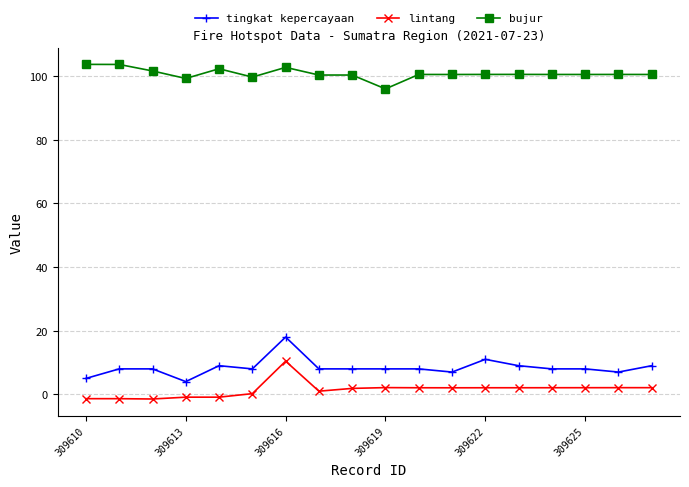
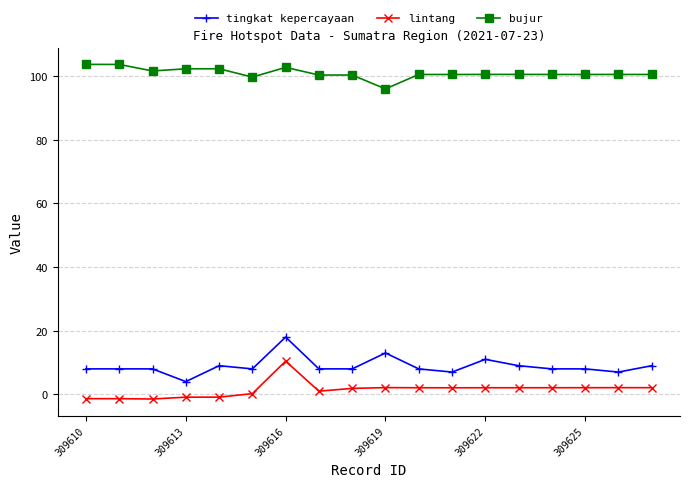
  {
    "tingkat kepercayaan": {
-     "309610": 5,
+     "309610": 8,
      "309613": 4,
      "309616": 18,
-     "309619": 8,
+     "309619": 13,
      "309622": 11,
      "309625": 8
    },
    "lintang": {
      "309610": -1,
      "309613": -1,
      "309616": 10,
      "309619": 2,
      "309622": 2,
      "309625": 2
    },
    "bujur": {
      "309610": 104,
-     "309613": 99,
+     "309613": 102,
      "309616": 103,
      "309619": 96,
      "309622": 101,
      "309625": 101
    }
  }
